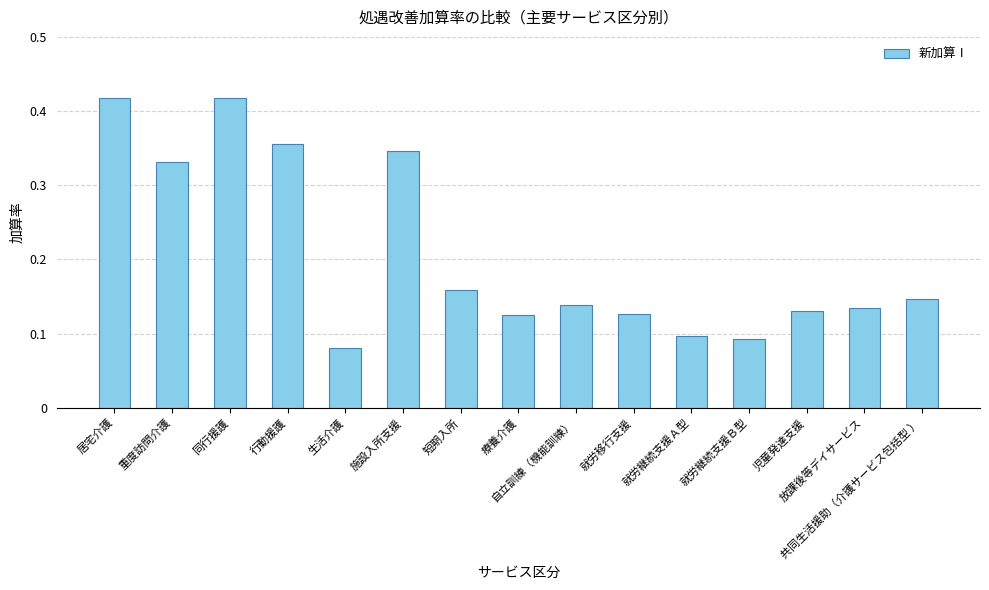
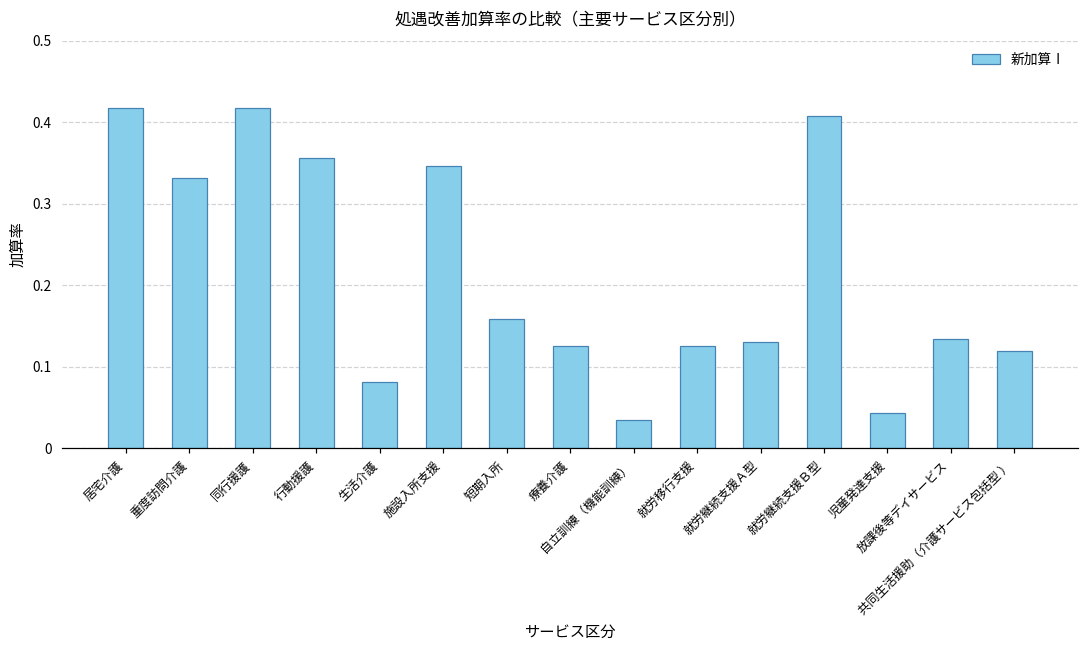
  {
    "居宅介護": 0.42,
    "重度訪問介護": 0.33,
    "同行援護": 0.42,
    "行動援護": 0.36,
    "生活介護": 0.08,
    "施設入所支援": 0.35,
    "短期入所": 0.16,
    "療養介護": 0.13,
-   "自立訓練（機能訓練）": 0.14,
+   "自立訓練（機能訓練）": 0.04,
    "就労移行支援": 0.13,
-   "就労継続支援Ａ型": 0.10,
-   "就労継続支援Ｂ型": 0.09,
-   "児童発達支援": 0.13,
+   "就労継続支援Ａ型": 0.13,
+   "就労継続支援Ｂ型": 0.41,
+   "児童発達支援": 0.04,
    "放課後等デイサービス": 0.13,
-   "共同生活援助（介護サービス包括型 ）": 0.15
+   "共同生活援助（介護サービス包括型 ）": 0.12
  }
